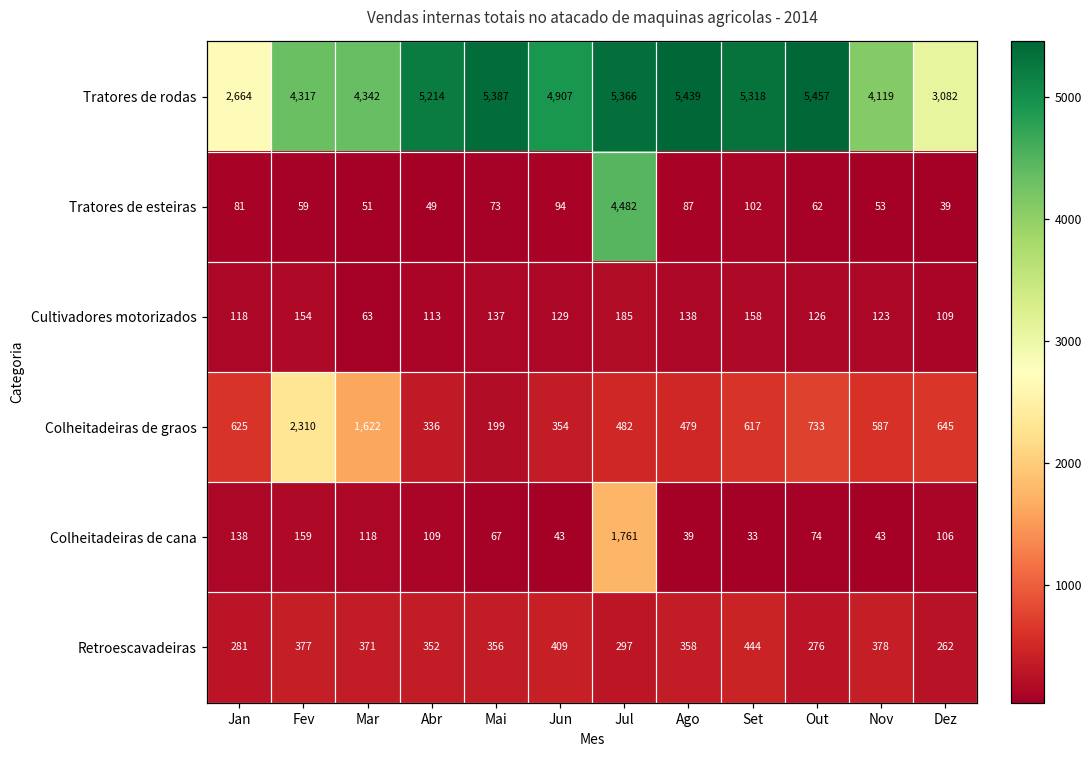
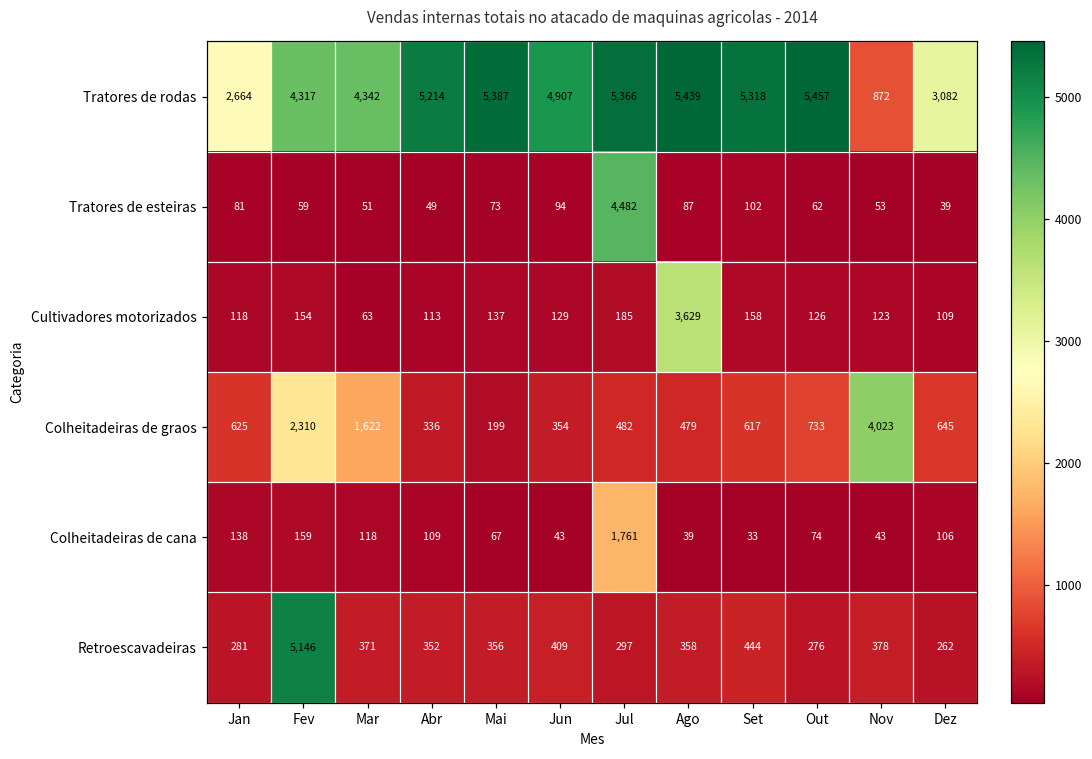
  {
    "Tratores de rodas": {
      "Jan": "2,664",
      "Fev": "4,317",
      "Mar": "4,342",
      "Abr": "5,214",
      "Mai": "5,387",
      "Jun": "4,907",
      "Jul": "5,366",
      "Ago": "5,439",
      "Set": "5,318",
      "Out": "5,457",
-     "Nov": "4,119",
+     "Nov": "872",
      "Dez": "3,082"
    },
    "Tratores de esteiras": {
      "Jan": "81",
      "Fev": "59",
      "Mar": "51",
      "Abr": "49",
      "Mai": "73",
      "Jun": "94",
      "Jul": "4,482",
      "Ago": "87",
      "Set": "102",
      "Out": "62",
      "Nov": "53",
      "Dez": "39"
    },
    "Cultivadores motorizados": {
      "Jan": "118",
      "Fev": "154",
      "Mar": "63",
      "Abr": "113",
      "Mai": "137",
      "Jun": "129",
      "Jul": "185",
-     "Ago": "138",
+     "Ago": "3,629",
      "Set": "158",
      "Out": "126",
      "Nov": "123",
      "Dez": "109"
    },
    "Colheitadeiras de graos": {
      "Jan": "625",
      "Fev": "2,310",
      "Mar": "1,622",
      "Abr": "336",
      "Mai": "199",
      "Jun": "354",
      "Jul": "482",
      "Ago": "479",
      "Set": "617",
      "Out": "733",
-     "Nov": "587",
+     "Nov": "4,023",
      "Dez": "645"
    },
    "Colheitadeiras de cana": {
      "Jan": "138",
      "Fev": "159",
      "Mar": "118",
      "Abr": "109",
      "Mai": "67",
      "Jun": "43",
      "Jul": "1,761",
      "Ago": "39",
      "Set": "33",
      "Out": "74",
      "Nov": "43",
      "Dez": "106"
    },
    "Retroescavadeiras": {
      "Jan": "281",
-     "Fev": "377",
+     "Fev": "5,146",
      "Mar": "371",
      "Abr": "352",
      "Mai": "356",
      "Jun": "409",
      "Jul": "297",
      "Ago": "358",
      "Set": "444",
      "Out": "276",
      "Nov": "378",
      "Dez": "262"
    }
  }
